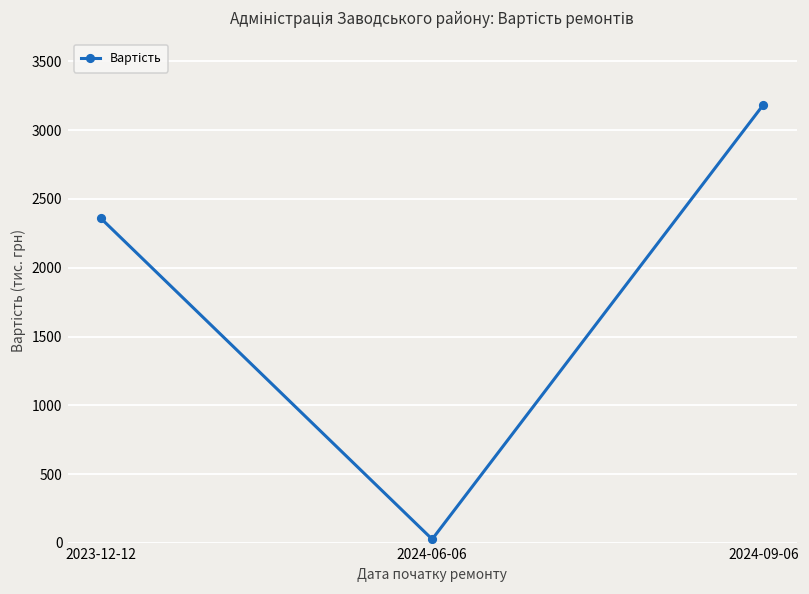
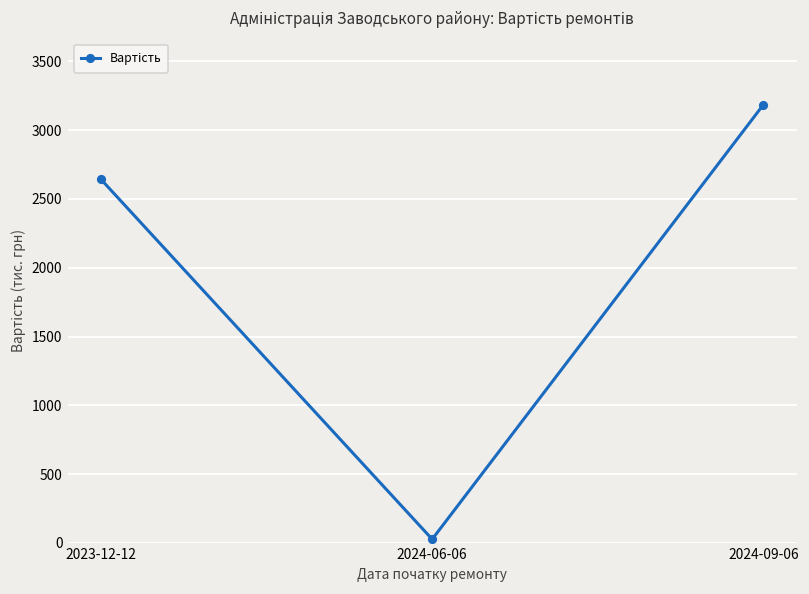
  {
-   "2023-12-12": 2360,
+   "2023-12-12": 2640,
    "2024-06-06": 30,
    "2024-09-06": 3180
  }
